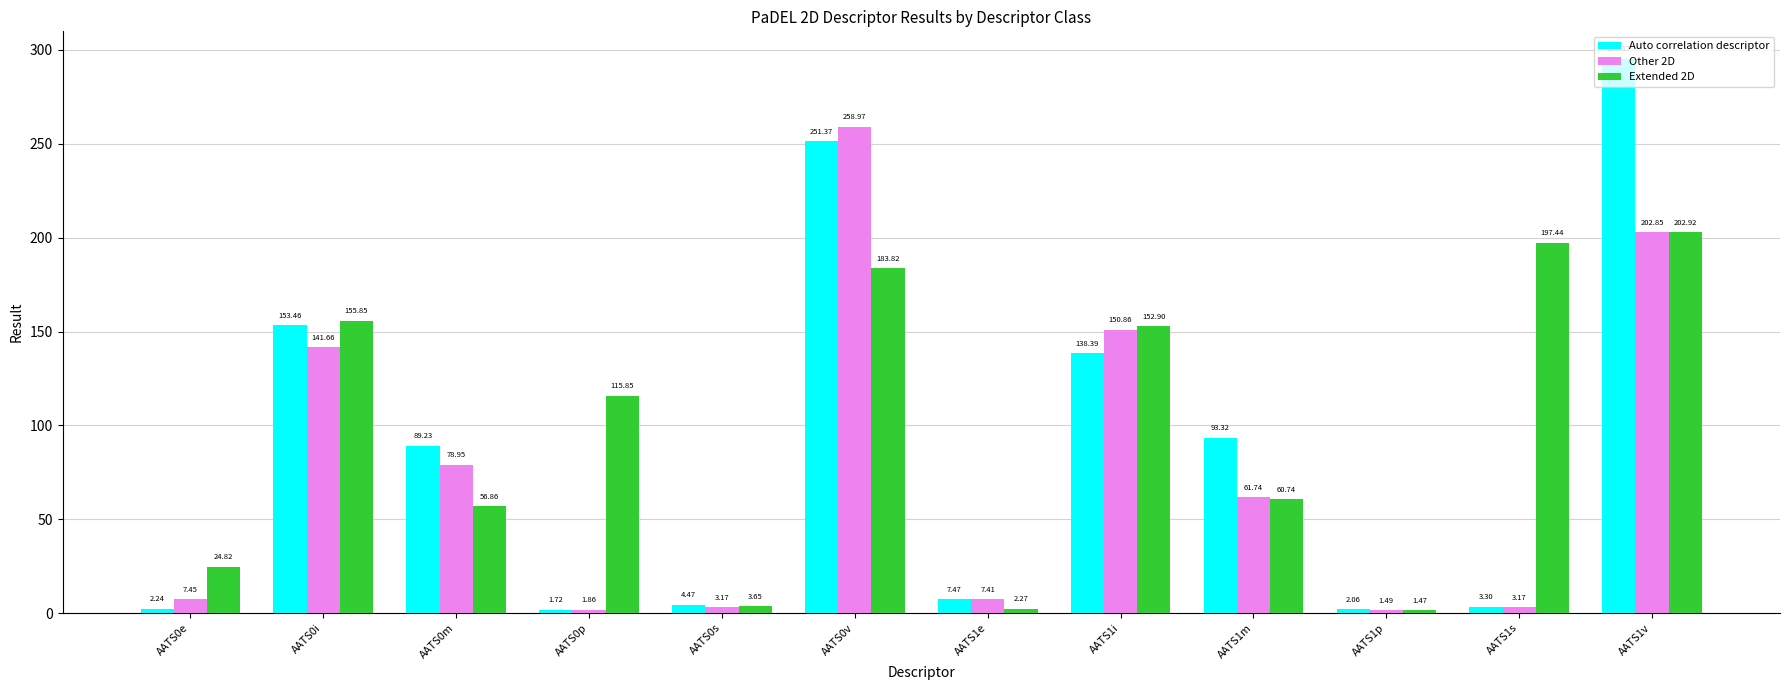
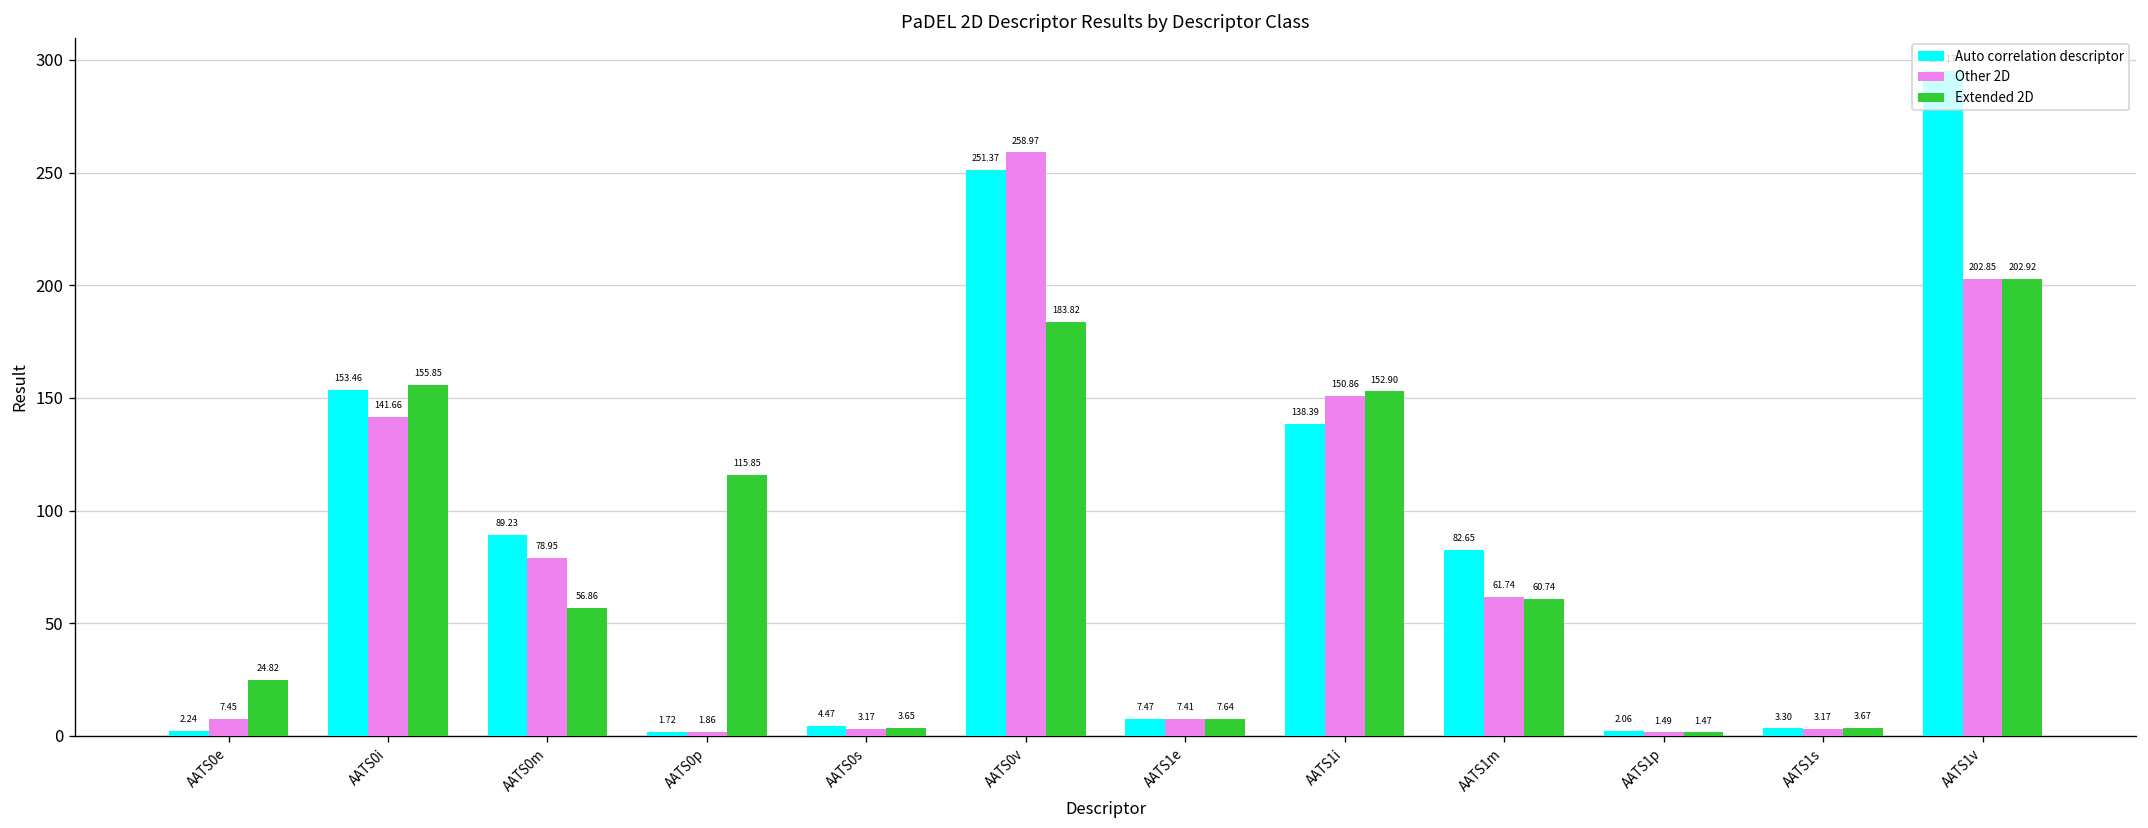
  {
    "Auto correlation descriptor": {
      "AATS0e": 2.24,
      "AATS0i": 153.46,
      "AATS0m": 89.23,
      "AATS0p": 1.72,
      "AATS0s": 4.47,
      "AATS0v": 251.37,
      "AATS1e": 7.47,
      "AATS1i": 138.39,
-     "AATS1m": 93.32,
+     "AATS1m": 82.65,
      "AATS1p": 2.06,
      "AATS1s": 3.30
    },
    "Other 2D": {
      "AATS0e": 7.45,
      "AATS0i": 141.66,
      "AATS0m": 78.95,
      "AATS0p": 1.86,
      "AATS0s": 3.17,
      "AATS0v": 258.97,
      "AATS1e": 7.41,
      "AATS1i": 150.86,
      "AATS1m": 61.74,
      "AATS1p": 1.49,
      "AATS1s": 3.17,
      "AATS1v": 202.85
    },
    "Extended 2D": {
      "AATS0e": 24.82,
      "AATS0i": 155.85,
      "AATS0m": 56.86,
      "AATS0p": 115.85,
      "AATS0s": 3.65,
      "AATS0v": 183.82,
-     "AATS1e": 2.27,
+     "AATS1e": 7.64,
      "AATS1i": 152.90,
      "AATS1m": 60.74,
      "AATS1p": 1.47,
-     "AATS1s": 197.44,
+     "AATS1s": 3.67,
      "AATS1v": 202.92
    }
  }
